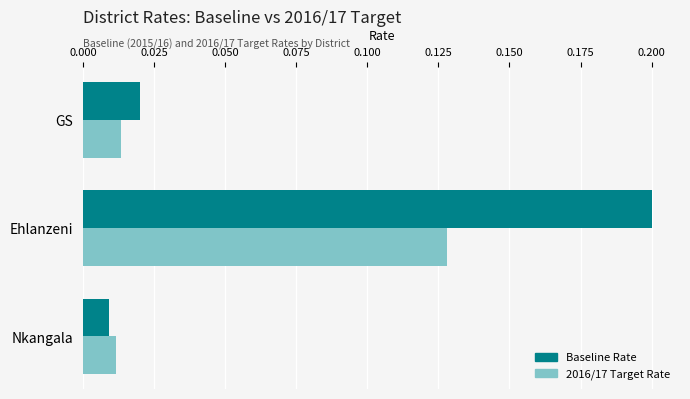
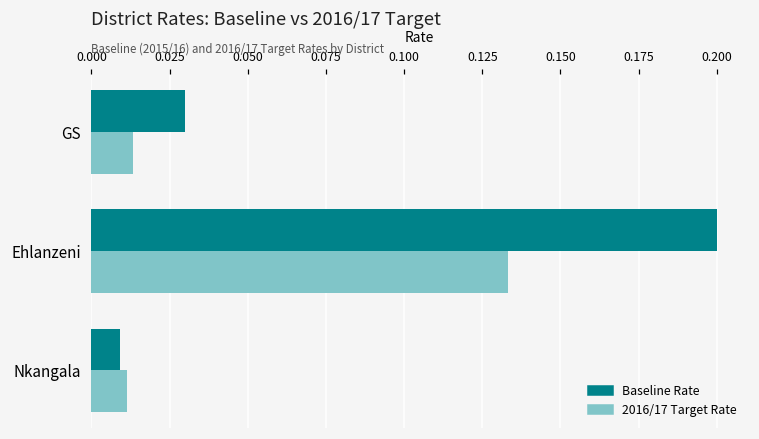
  {
    "Baseline Rate": {
-     "GS": 0.02,
+     "GS": 0.03,
      "Ehlanzeni": 0.20,
      "Nkangala": 0.01
    },
    "2016/17 Target Rate": {
      "GS": 0.013,
-     "Ehlanzeni": 0.128,
+     "Ehlanzeni": 0.133,
      "Nkangala": 0.011
    }
  }
